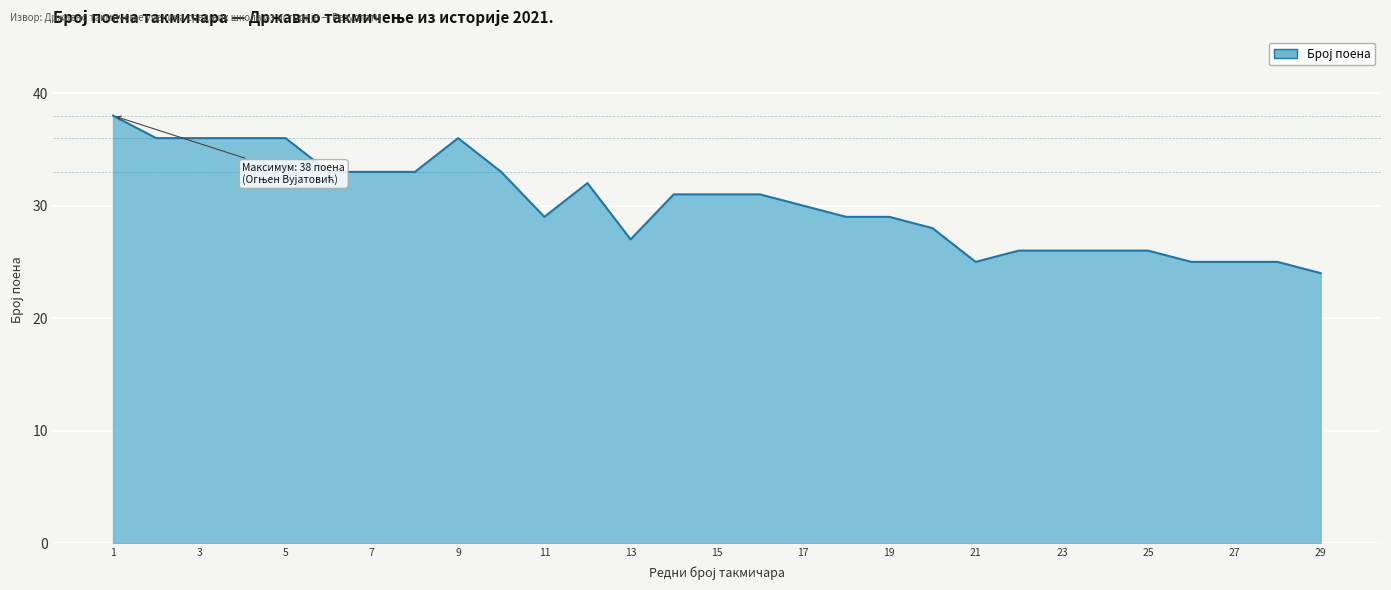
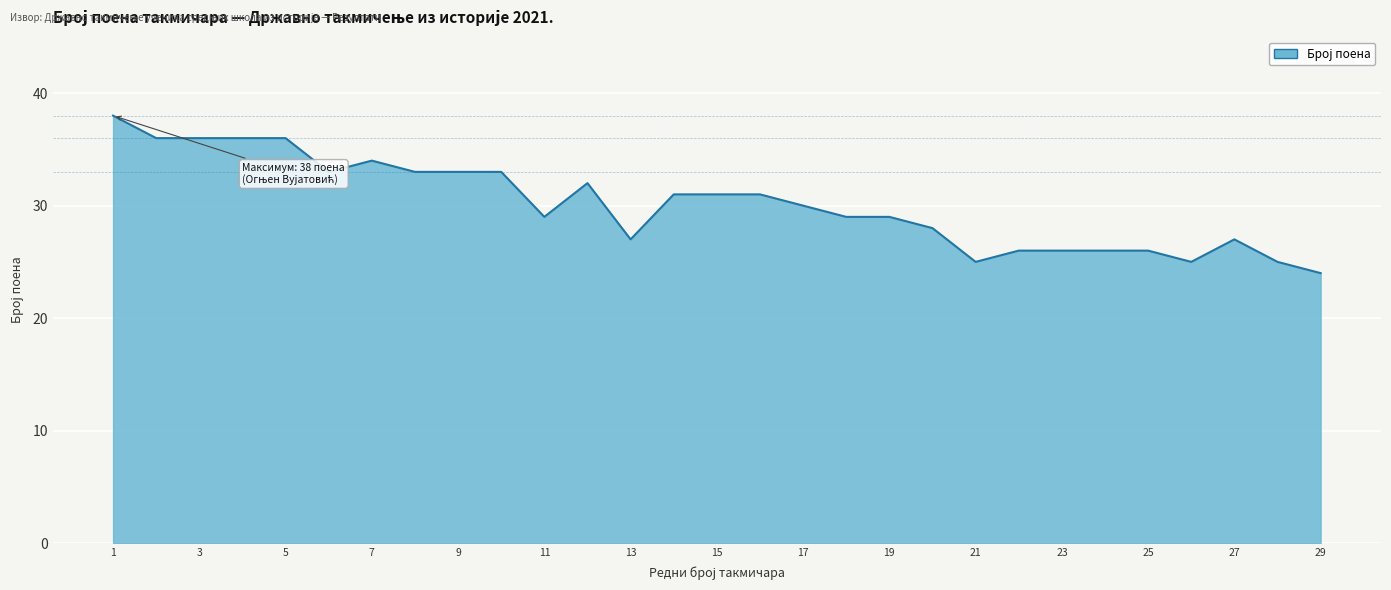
  {
    "1": 38,
-   "7": 33,
-   "9": 36,
+   "7": 34,
+   "9": 33,
    "11": 29,
    "13": 27,
    "15": 31,
    "17": 30,
    "19": 29,
    "21": 25,
    "23": 26,
    "25": 26,
-   "27": 25,
+   "27": 27,
    "29": 24
  }
